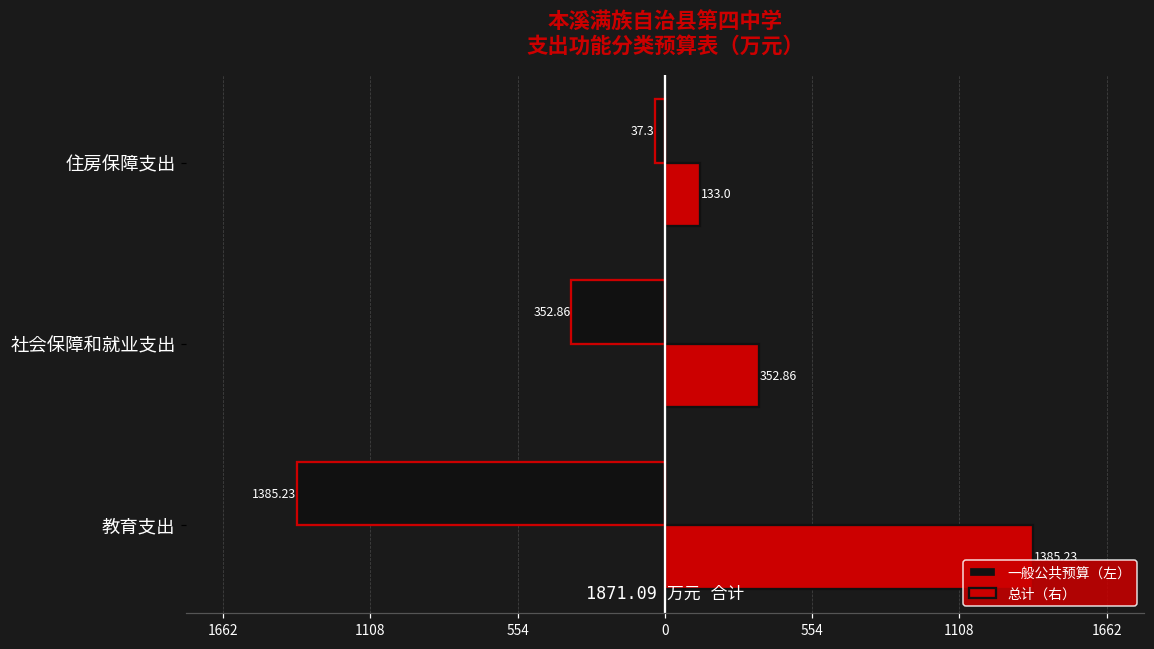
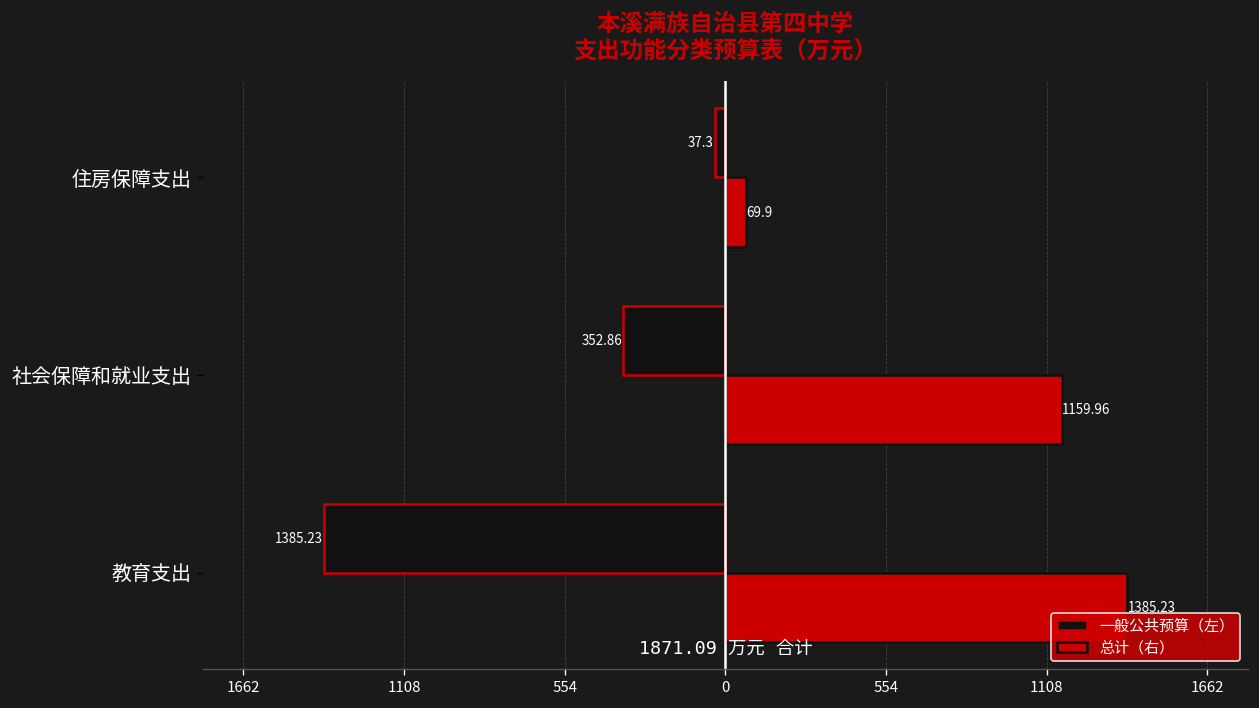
  {
    "总计（右）": {
-     "住房保障支出": 133.0,
-     "社会保障和就业支出": 352.86
+     "住房保障支出": 69.9,
+     "社会保障和就业支出": 1159.96
    }
  }
